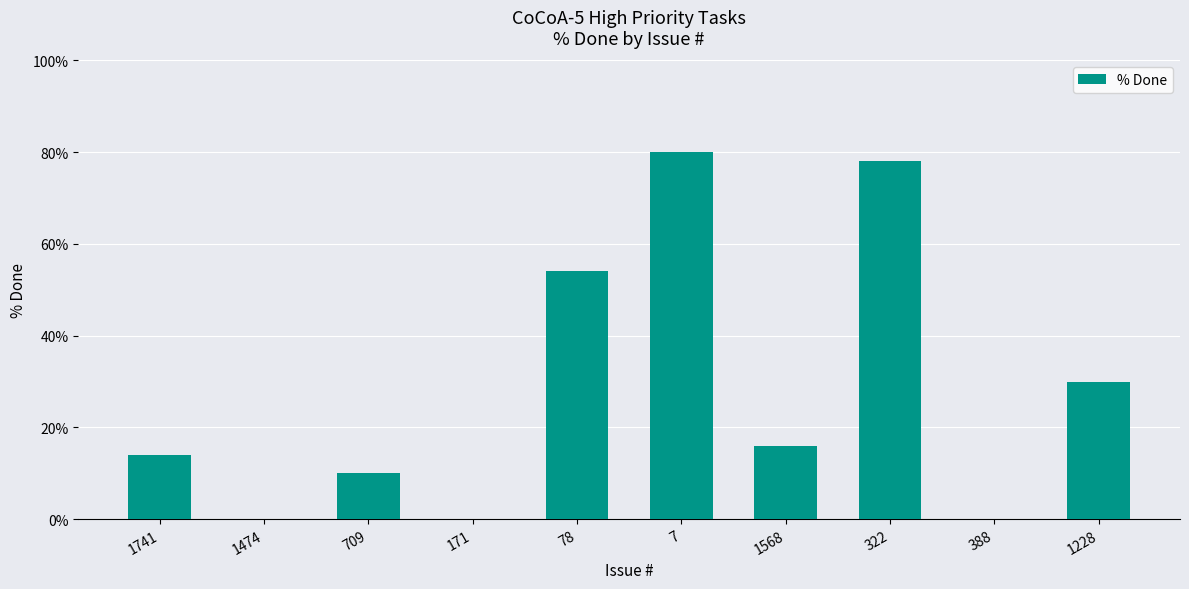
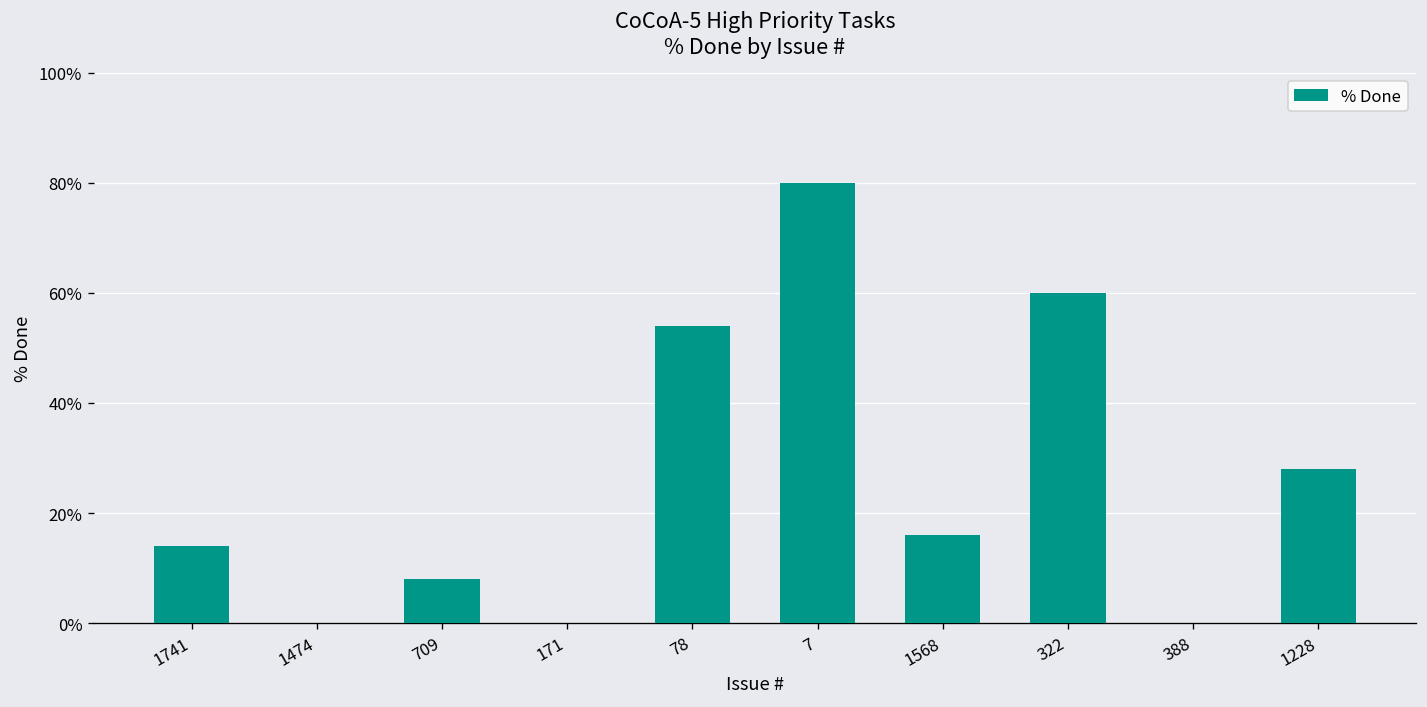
  {
    "1741": "14%",
    "1474": "0%",
-   "709": "10%",
+   "709": "8%",
    "171": "0%",
    "78": "54%",
    "7": "80%",
    "1568": "16%",
-   "322": "78%",
+   "322": "60%",
    "388": "0%",
-   "1228": "30%"
+   "1228": "28%"
  }
